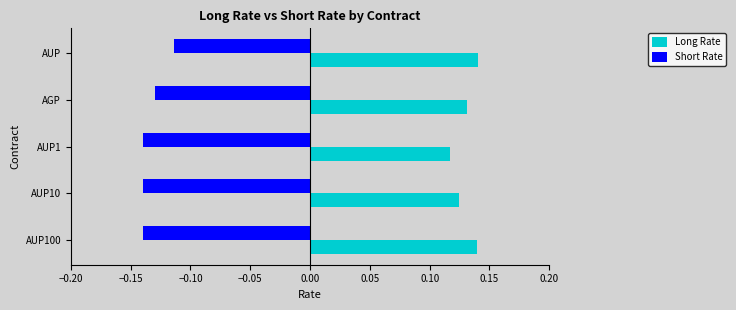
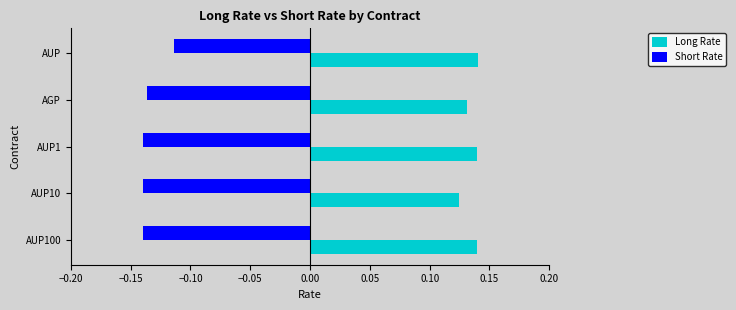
  {
    "Long Rate": {
      "AUP": 0.141,
      "AGP": 0.131,
-     "AUP1": 0.117,
+     "AUP1": 0.140,
      "AUP10": 0.124,
      "AUP100": 0.140
    },
    "Short Rate": {
      "AUP": -0.114,
-     "AGP": -0.129,
+     "AGP": -0.136,
      "AUP1": -0.140,
      "AUP10": -0.140,
      "AUP100": -0.140
    }
  }
